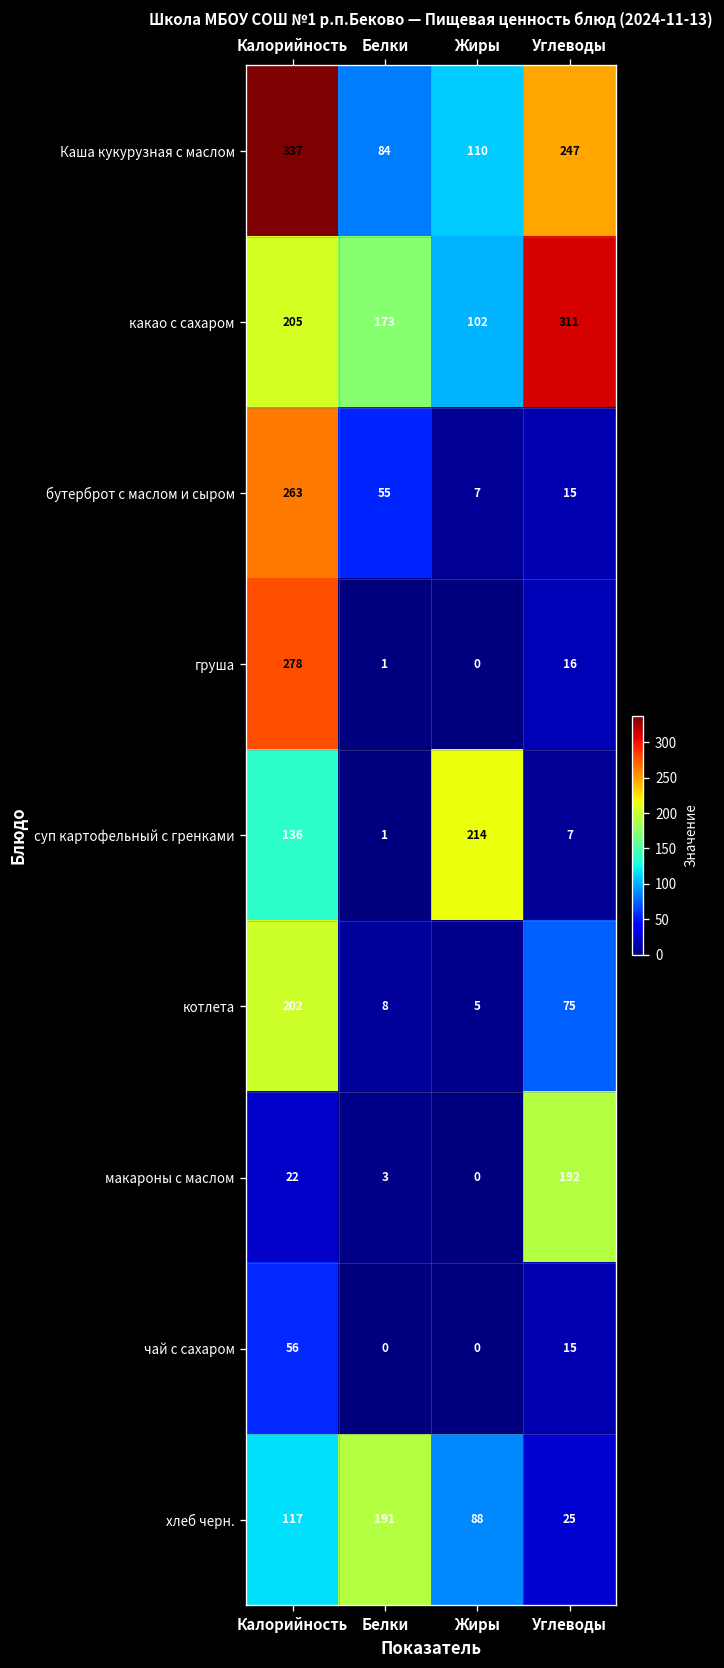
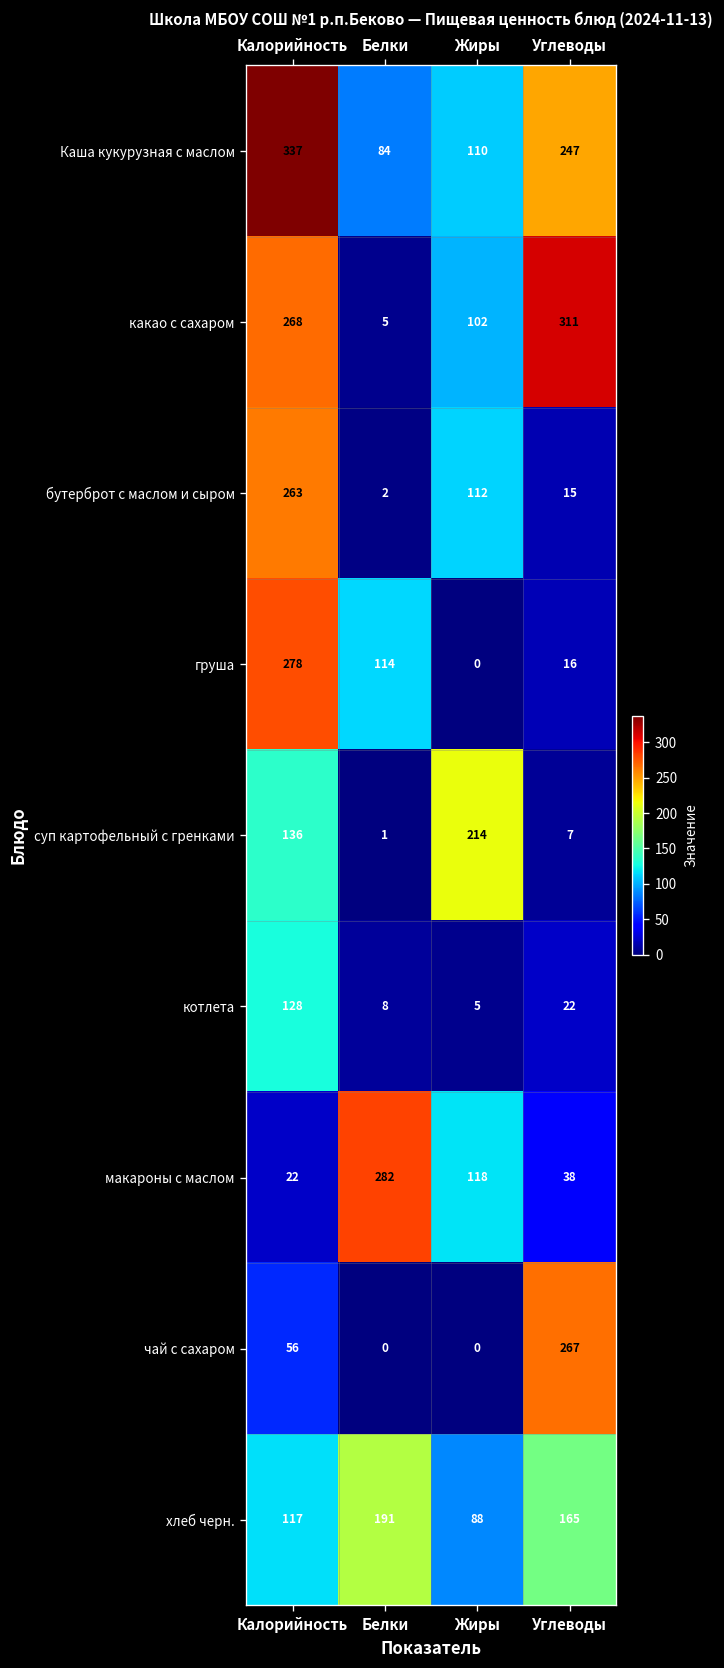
  {
    "Каша кукурузная с маслом": {
      "Калорийность": 337,
      "Белки": 84,
      "Жиры": 110,
      "Углеводы": 247
    },
    "какао с сахаром": {
-     "Калорийность": 205,
-     "Белки": 173,
+     "Калорийность": 268,
+     "Белки": 5,
      "Жиры": 102,
      "Углеводы": 311
    },
    "бутерброт с маслом и сыром": {
      "Калорийность": 263,
-     "Белки": 55,
-     "Жиры": 7,
+     "Белки": 2,
+     "Жиры": 112,
      "Углеводы": 15
    },
    "груша": {
      "Калорийность": 278,
-     "Белки": 1,
+     "Белки": 114,
      "Жиры": 0,
      "Углеводы": 16
    },
    "суп картофельный с гренками": {
      "Калорийность": 136,
      "Белки": 1,
      "Жиры": 214,
      "Углеводы": 7
    },
    "котлета": {
-     "Калорийность": 202,
+     "Калорийность": 128,
      "Белки": 8,
      "Жиры": 5,
-     "Углеводы": 75
+     "Углеводы": 22
    },
    "макароны с маслом": {
      "Калорийность": 22,
-     "Белки": 3,
-     "Жиры": 0,
-     "Углеводы": 192
+     "Белки": 282,
+     "Жиры": 118,
+     "Углеводы": 38
    },
    "чай с сахаром": {
      "Калорийность": 56,
      "Белки": 0,
      "Жиры": 0,
-     "Углеводы": 15
+     "Углеводы": 267
    },
    "хлеб черн.": {
      "Калорийность": 117,
      "Белки": 191,
      "Жиры": 88,
-     "Углеводы": 25
+     "Углеводы": 165
    }
  }
